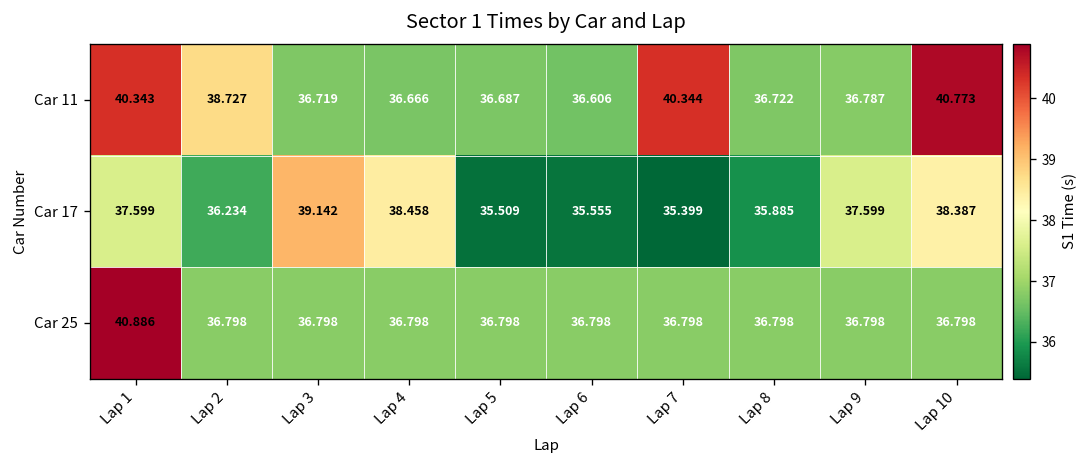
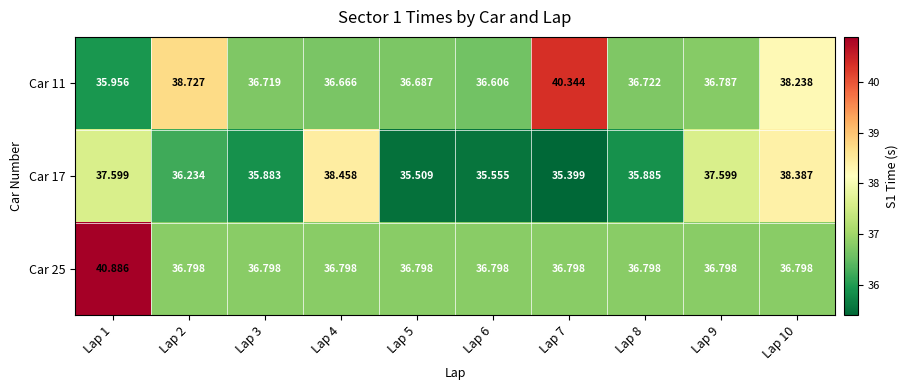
  {
    "Car 11": {
-     "Lap 1": 40.343,
+     "Lap 1": 35.956,
      "Lap 2": 38.727,
      "Lap 3": 36.719,
      "Lap 4": 36.666,
      "Lap 5": 36.687,
      "Lap 6": 36.606,
      "Lap 7": 40.344,
      "Lap 8": 36.722,
      "Lap 9": 36.787,
-     "Lap 10": 40.773
+     "Lap 10": 38.238
    },
    "Car 17": {
      "Lap 1": 37.599,
      "Lap 2": 36.234,
-     "Lap 3": 39.142,
+     "Lap 3": 35.883,
      "Lap 4": 38.458,
      "Lap 5": 35.509,
      "Lap 6": 35.555,
      "Lap 7": 35.399,
      "Lap 8": 35.885,
      "Lap 9": 37.599,
      "Lap 10": 38.387
    },
    "Car 25": {
      "Lap 1": 40.886,
      "Lap 2": 36.798,
      "Lap 3": 36.798,
      "Lap 4": 36.798,
      "Lap 5": 36.798,
      "Lap 6": 36.798,
      "Lap 7": 36.798,
      "Lap 8": 36.798,
      "Lap 9": 36.798,
      "Lap 10": 36.798
    }
  }
